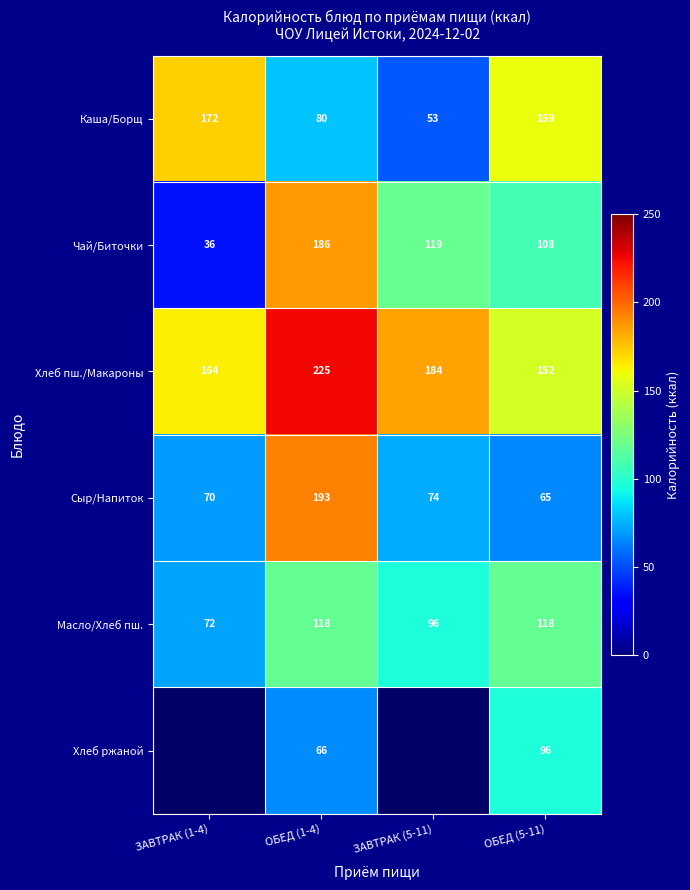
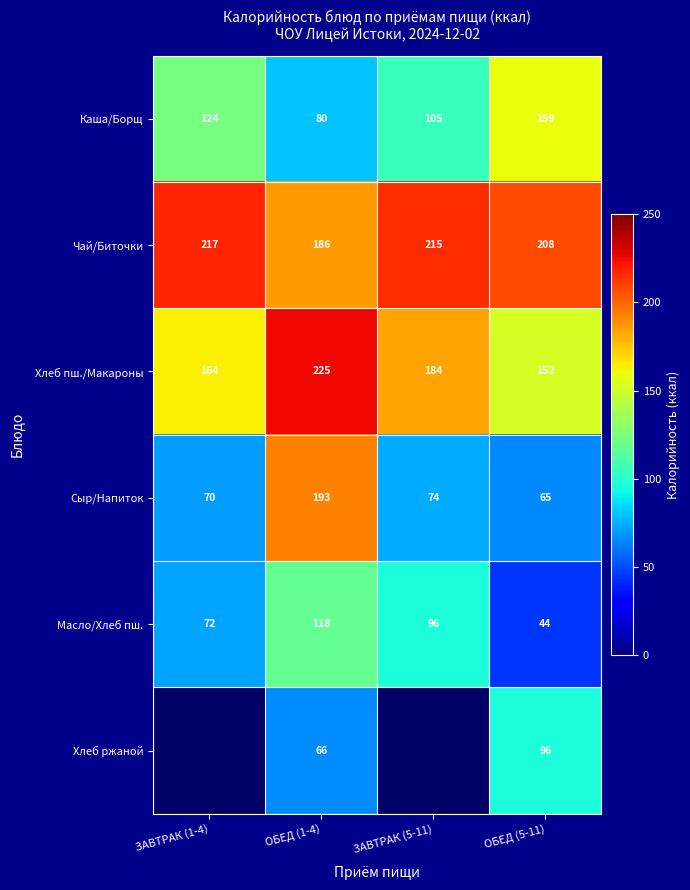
  {
    "Каша/Борщ": {
-     "ЗАВТРАК (1-4)": 172,
+     "ЗАВТРАК (1-4)": 124,
      "ОБЕД (1-4)": 80,
-     "ЗАВТРАК (5-11)": 53,
+     "ЗАВТРАК (5-11)": 105,
      "ОБЕД (5-11)": 159
    },
    "Чай/Биточки": {
-     "ЗАВТРАК (1-4)": 36,
+     "ЗАВТРАК (1-4)": 217,
      "ОБЕД (1-4)": 186,
-     "ЗАВТРАК (5-11)": 119,
-     "ОБЕД (5-11)": 108
+     "ЗАВТРАК (5-11)": 215,
+     "ОБЕД (5-11)": 208
    },
    "Хлеб пш./Макароны": {
      "ЗАВТРАК (1-4)": 164,
      "ОБЕД (1-4)": 225,
      "ЗАВТРАК (5-11)": 184,
      "ОБЕД (5-11)": 152
    },
    "Сыр/Напиток": {
      "ЗАВТРАК (1-4)": 70,
      "ОБЕД (1-4)": 193,
      "ЗАВТРАК (5-11)": 74,
      "ОБЕД (5-11)": 65
    },
    "Масло/Хлеб пш.": {
      "ЗАВТРАК (1-4)": 72,
      "ОБЕД (1-4)": 118,
      "ЗАВТРАК (5-11)": 96,
-     "ОБЕД (5-11)": 118
+     "ОБЕД (5-11)": 44
    },
    "Хлеб ржаной": {
      "ОБЕД (1-4)": 66,
      "ОБЕД (5-11)": 96
    }
  }
